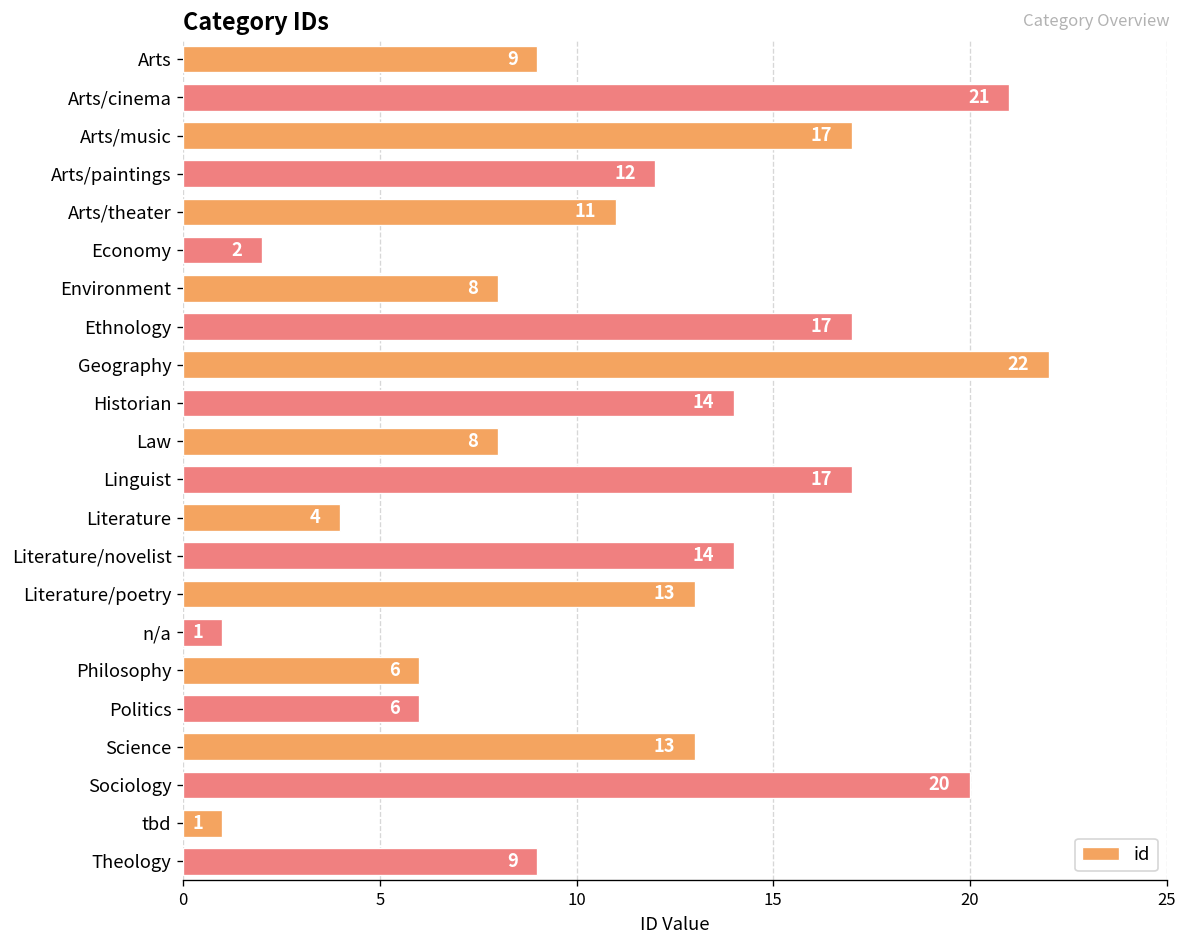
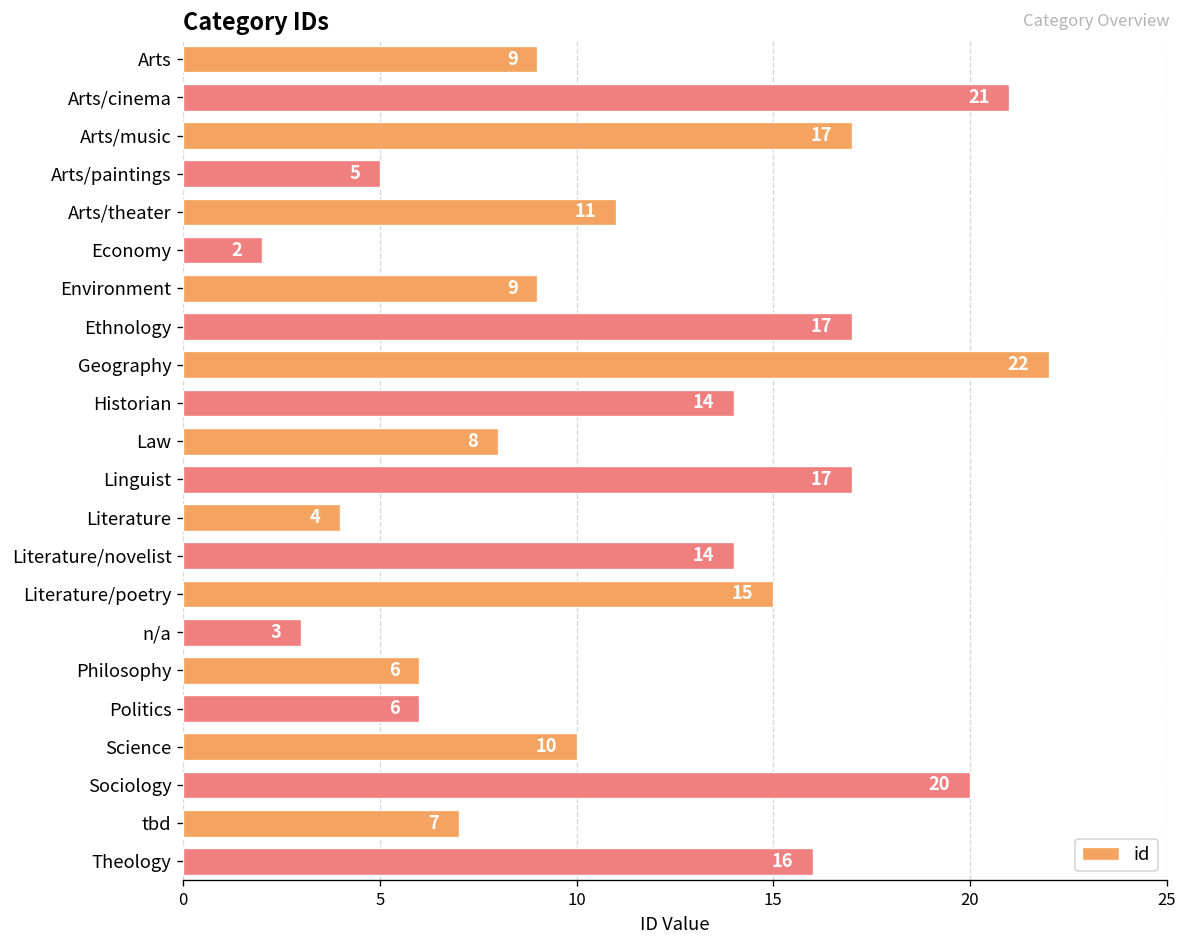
  {
    "Arts": 9,
    "Arts/cinema": 21,
    "Arts/music": 17,
-   "Arts/paintings": 12,
+   "Arts/paintings": 5,
    "Arts/theater": 11,
    "Economy": 2,
-   "Environment": 8,
+   "Environment": 9,
    "Ethnology": 17,
    "Geography": 22,
    "Historian": 14,
    "Law": 8,
    "Linguist": 17,
    "Literature": 4,
    "Literature/novelist": 14,
-   "Literature/poetry": 13,
-   "n/a": 1,
+   "Literature/poetry": 15,
+   "n/a": 3,
    "Philosophy": 6,
    "Politics": 6,
-   "Science": 13,
+   "Science": 10,
    "Sociology": 20,
-   "tbd": 1,
-   "Theology": 9
+   "tbd": 7,
+   "Theology": 16
  }
